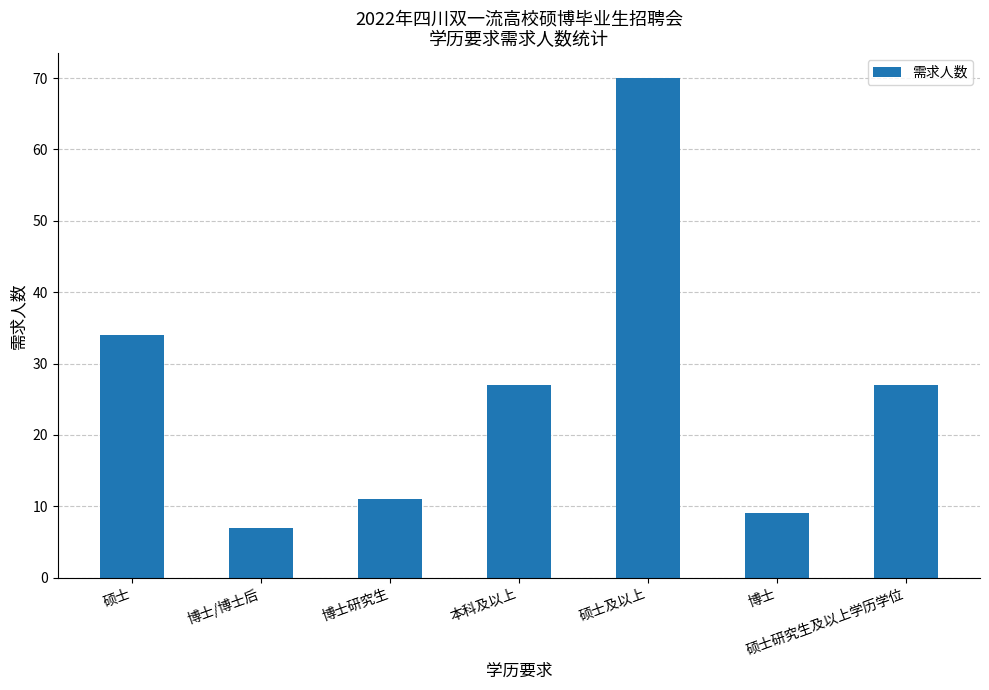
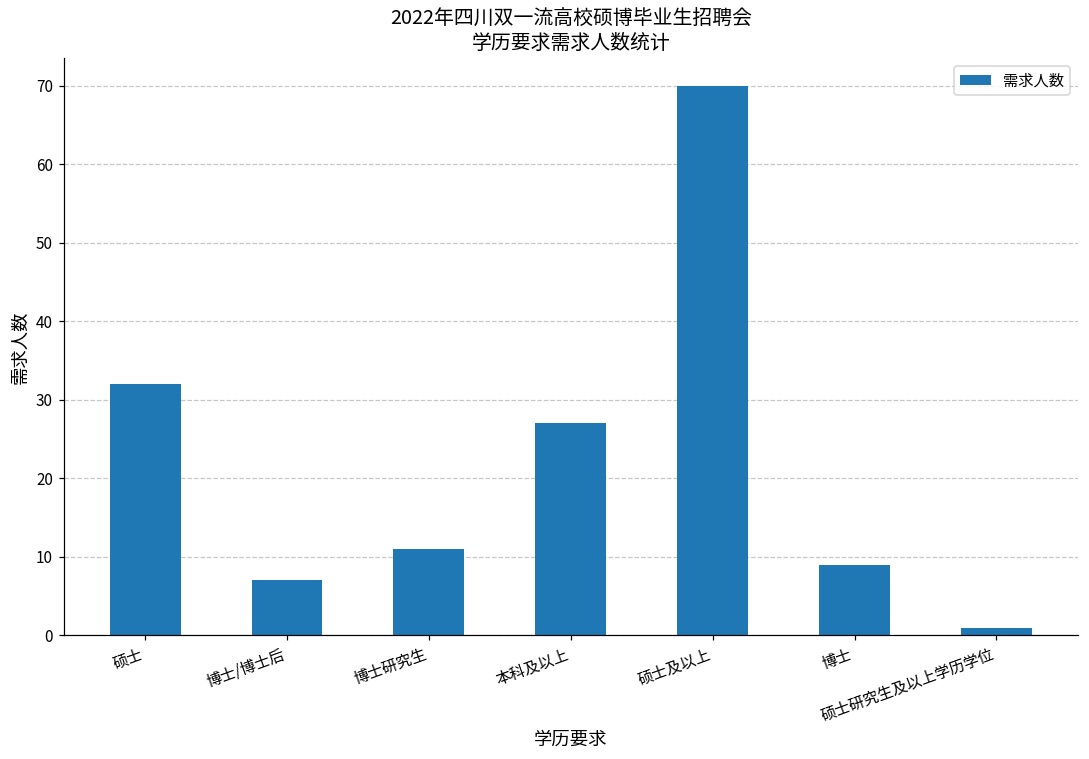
  {
-   "硕士": 34,
+   "硕士": 32,
    "博士/博士后": 7,
    "博士研究生": 11,
    "本科及以上": 27,
    "硕士及以上": 70,
    "博士": 9,
-   "硕士研究生及以上学历学位": 27
+   "硕士研究生及以上学历学位": 1
  }
